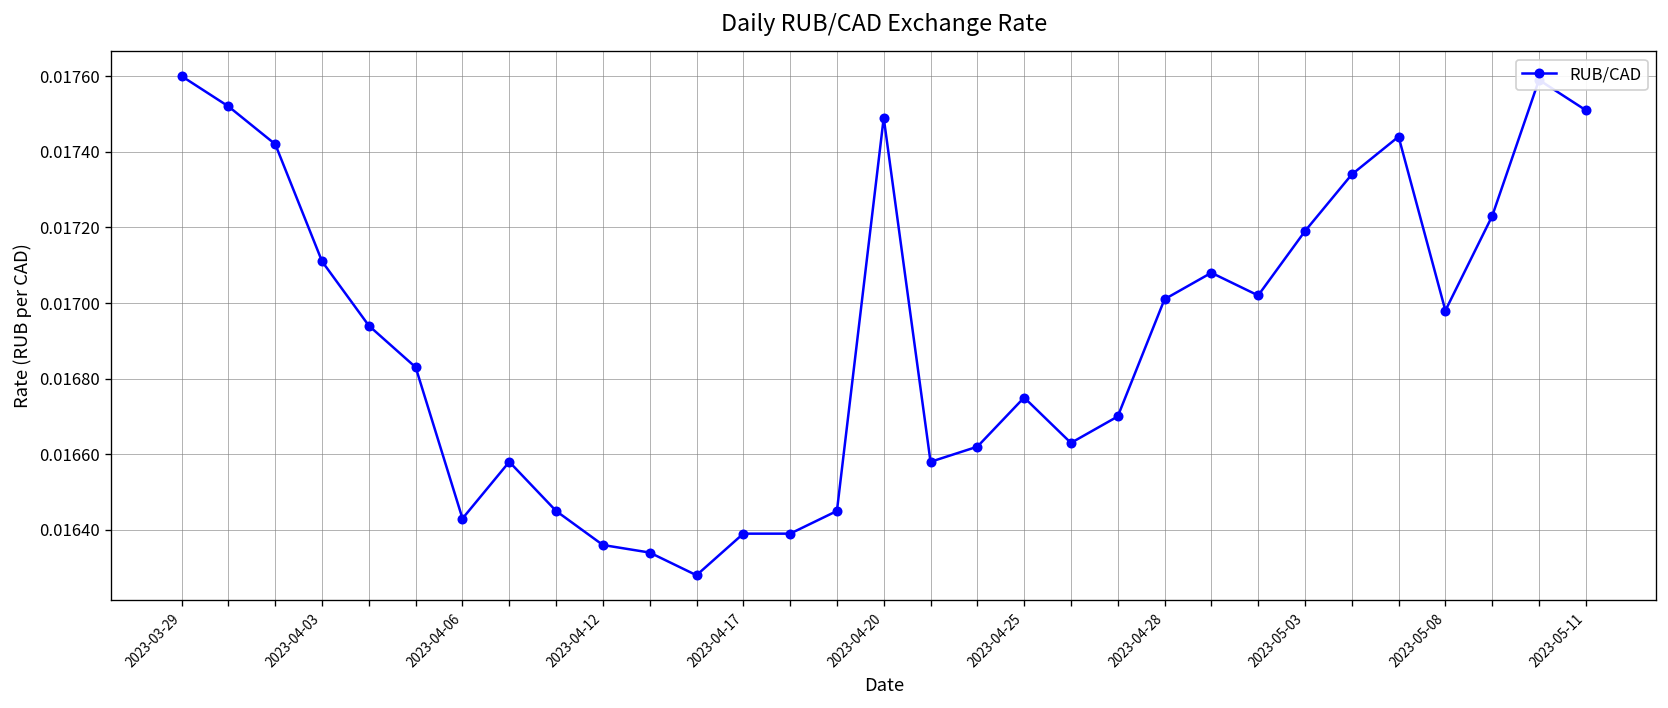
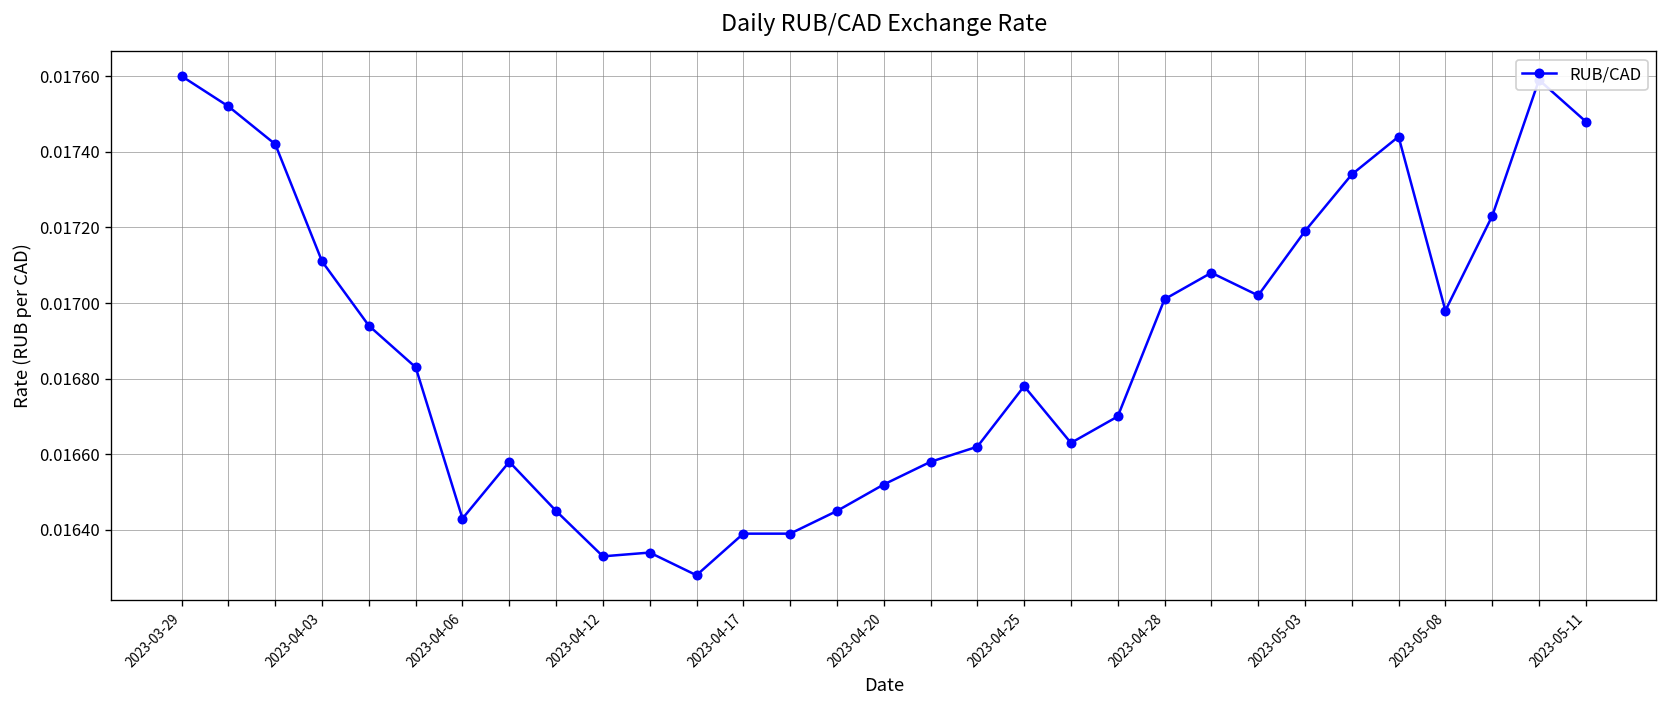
  {
    "2023-03-29": 0.01760,
    "2023-04-03": 0.01711,
    "2023-04-06": 0.01643,
-   "2023-04-12": 0.01636,
+   "2023-04-12": 0.01633,
    "2023-04-17": 0.01639,
-   "2023-04-20": 0.01749,
-   "2023-04-25": 0.01675,
+   "2023-04-20": 0.01652,
+   "2023-04-25": 0.01678,
    "2023-04-28": 0.01701,
    "2023-05-03": 0.01719,
    "2023-05-08": 0.01698,
-   "2023-05-11": 0.01751
+   "2023-05-11": 0.01748
  }
